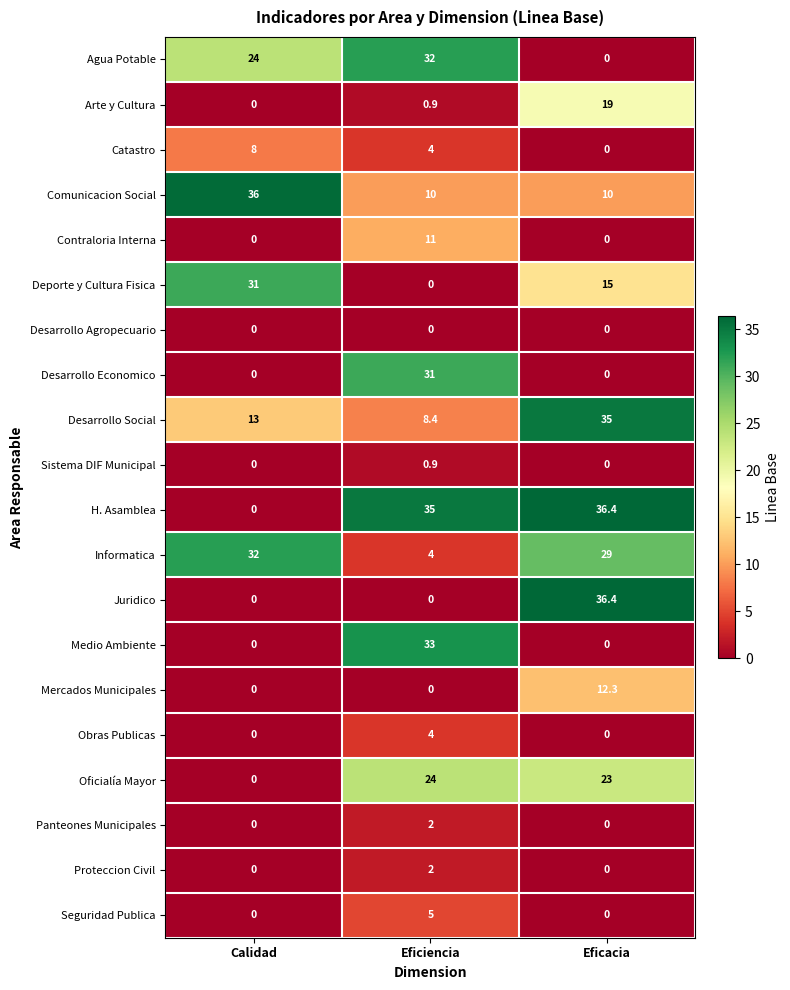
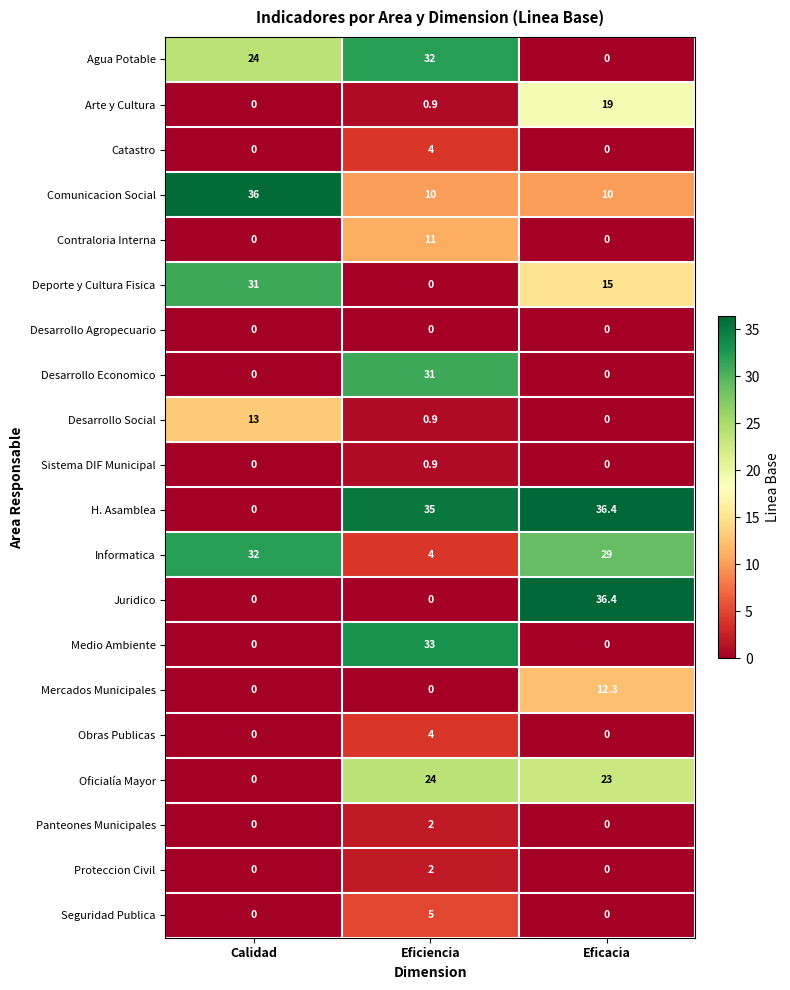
  {
    "Agua Potable": {
      "Calidad": 24,
      "Eficiencia": 32,
      "Eficacia": 0
    },
    "Arte y Cultura": {
      "Calidad": 0,
      "Eficiencia": 0.9,
      "Eficacia": 19
    },
    "Catastro": {
-     "Calidad": 8,
+     "Calidad": 0,
      "Eficiencia": 4,
      "Eficacia": 0
    },
    "Comunicacion Social": {
      "Calidad": 36,
      "Eficiencia": 10,
      "Eficacia": 10
    },
    "Contraloria Interna": {
      "Calidad": 0,
      "Eficiencia": 11,
      "Eficacia": 0
    },
    "Deporte y Cultura Fisica": {
      "Calidad": 31,
      "Eficiencia": 0,
      "Eficacia": 15
    },
    "Desarrollo Agropecuario": {
      "Calidad": 0,
      "Eficiencia": 0,
      "Eficacia": 0
    },
    "Desarrollo Economico": {
      "Calidad": 0,
      "Eficiencia": 31,
      "Eficacia": 0
    },
    "Desarrollo Social": {
      "Calidad": 13,
-     "Eficiencia": 8.4,
-     "Eficacia": 35
+     "Eficiencia": 0.9,
+     "Eficacia": 0
    },
    "Sistema DIF Municipal": {
      "Calidad": 0,
      "Eficiencia": 0.9,
      "Eficacia": 0
    },
    "H. Asamblea": {
      "Calidad": 0,
      "Eficiencia": 35,
      "Eficacia": 36.4
    },
    "Informatica": {
      "Calidad": 32,
      "Eficiencia": 4,
      "Eficacia": 29
    },
    "Juridico": {
      "Calidad": 0,
      "Eficiencia": 0,
      "Eficacia": 36.4
    },
    "Medio Ambiente": {
      "Calidad": 0,
      "Eficiencia": 33,
      "Eficacia": 0
    },
    "Mercados Municipales": {
      "Calidad": 0,
      "Eficiencia": 0,
      "Eficacia": 12.3
    },
    "Obras Publicas": {
      "Calidad": 0,
      "Eficiencia": 4,
      "Eficacia": 0
    },
    "Oficialía Mayor": {
      "Calidad": 0,
      "Eficiencia": 24,
      "Eficacia": 23
    },
    "Panteones Municipales": {
      "Calidad": 0,
      "Eficiencia": 2,
      "Eficacia": 0
    },
    "Proteccion Civil": {
      "Calidad": 0,
      "Eficiencia": 2,
      "Eficacia": 0
    },
    "Seguridad Publica": {
      "Calidad": 0,
      "Eficiencia": 5,
      "Eficacia": 0
    }
  }
